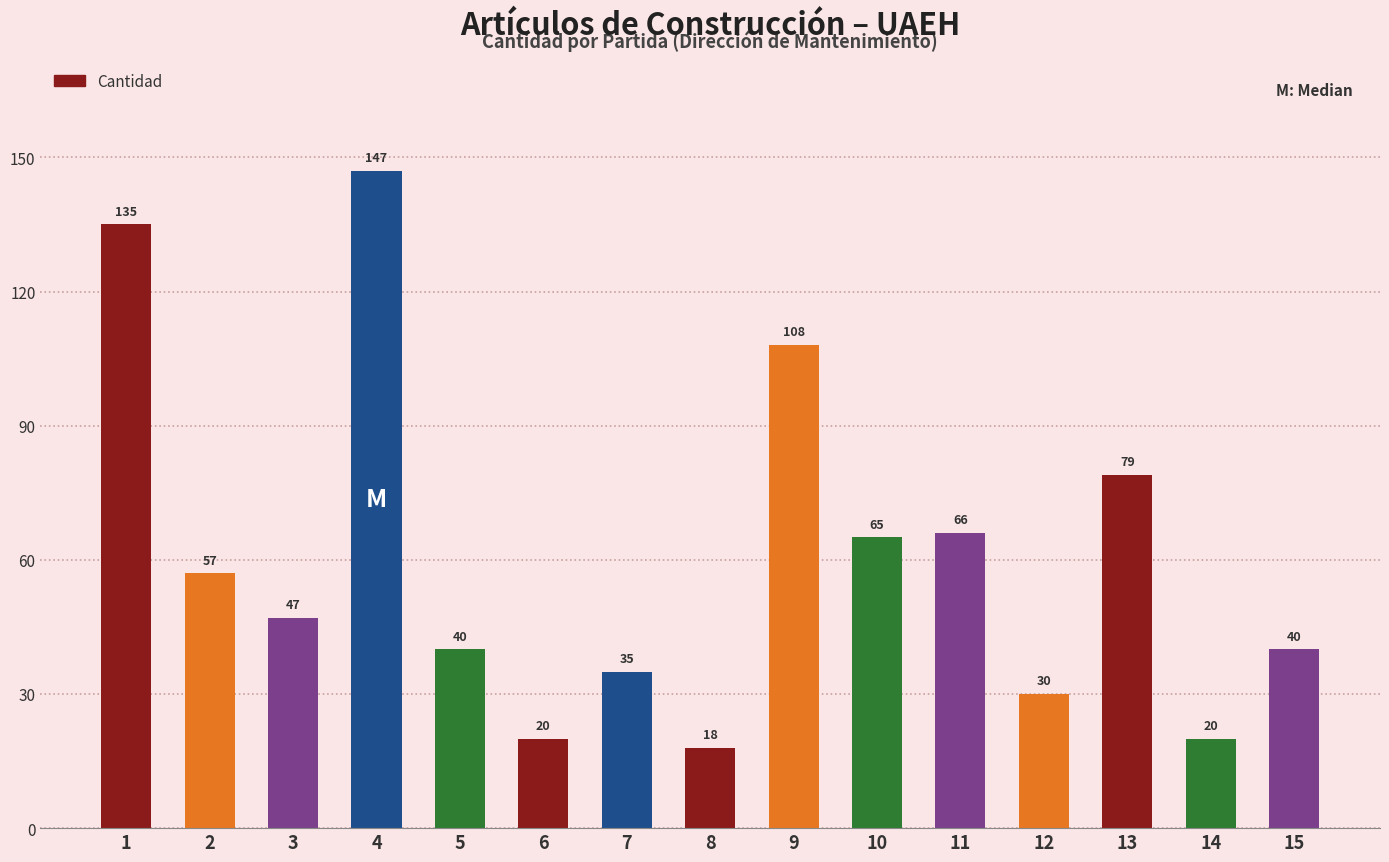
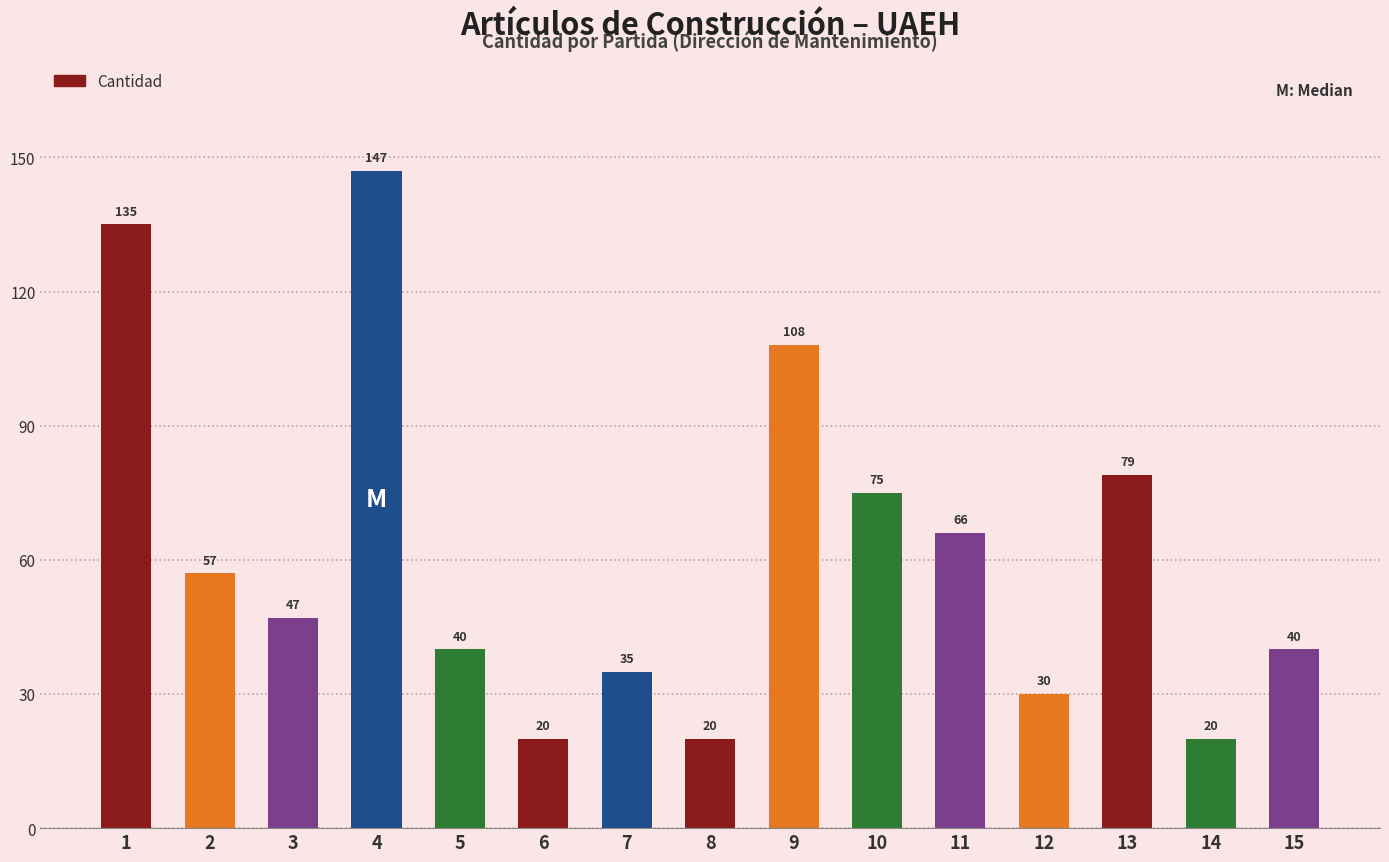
  {
    "1": 135,
    "2": 57,
    "3": 47,
    "4": 147,
    "5": 40,
    "6": 20,
    "7": 35,
-   "8": 18,
+   "8": 20,
    "9": 108,
-   "10": 65,
+   "10": 75,
    "11": 66,
    "12": 30,
    "13": 79,
    "14": 20,
    "15": 40
  }
